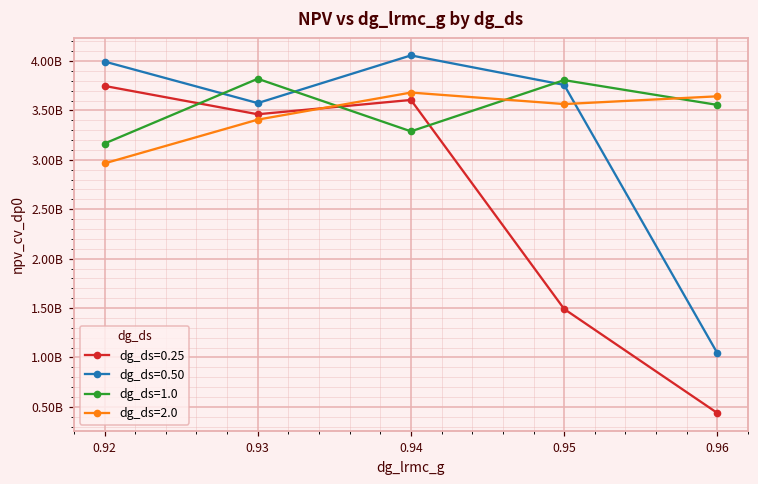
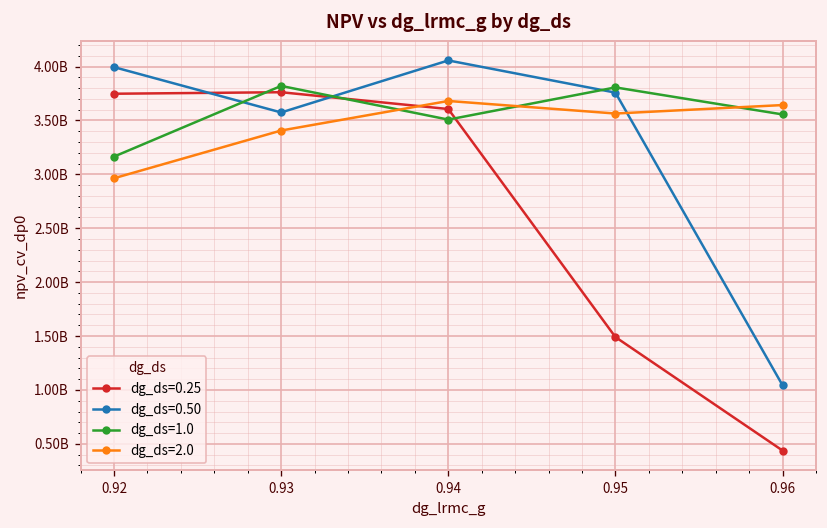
  {
    "dg_ds=0.25": {
      "0.92": 3700000000,
-     "0.93": 3500000000,
+     "0.93": 3800000000,
      "0.94": 3600000000,
      "0.95": 1500000000,
      "0.96": 400000000
    },
    "dg_ds=0.50": {
      "0.92": 4000000000,
      "0.93": 3600000000,
      "0.94": 4100000000,
      "0.95": 3800000000,
      "0.96": 1000000000
    },
    "dg_ds=1.0": {
      "0.92": 3200000000,
      "0.93": 3800000000,
-     "0.94": 3300000000,
+     "0.94": 3500000000,
      "0.95": 3800000000,
      "0.96": 3600000000
    },
    "dg_ds=2.0": {
      "0.92": 3000000000,
      "0.93": 3400000000,
      "0.94": 3700000000,
      "0.95": 3600000000,
      "0.96": 3600000000
    }
  }
